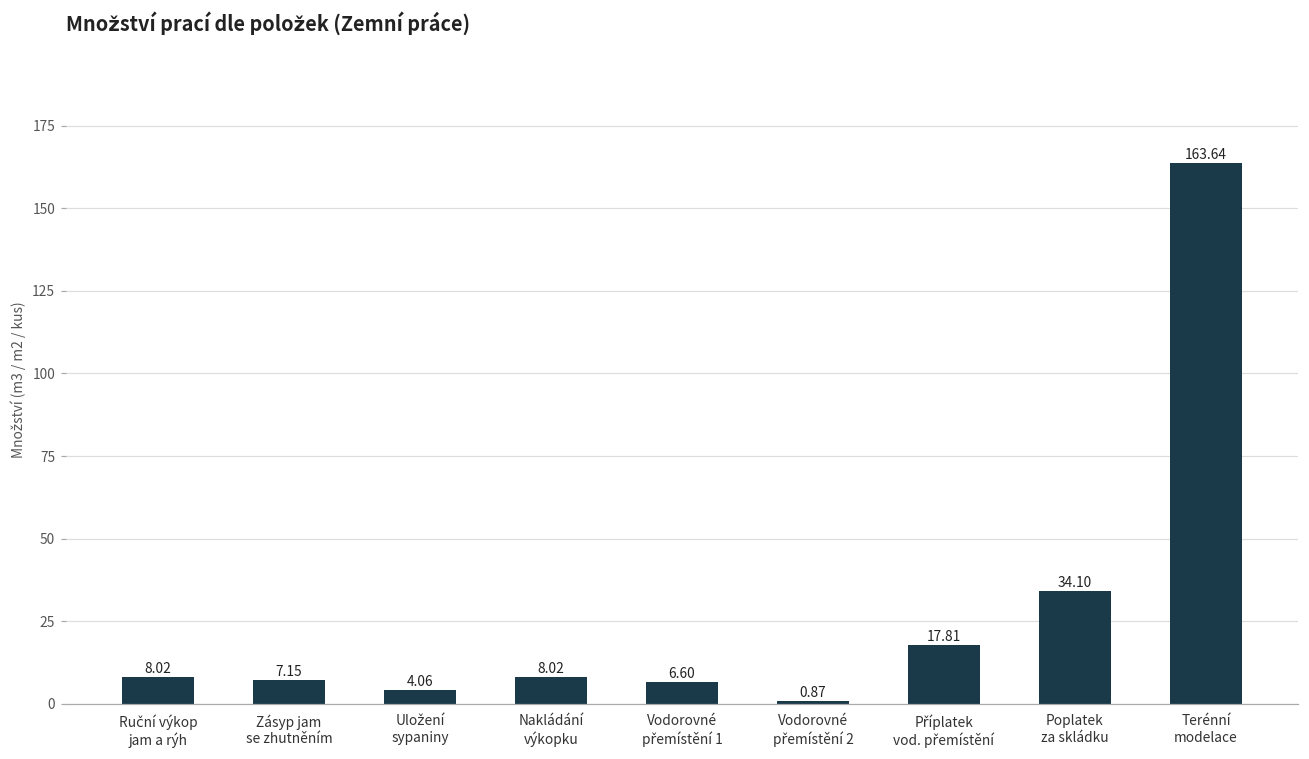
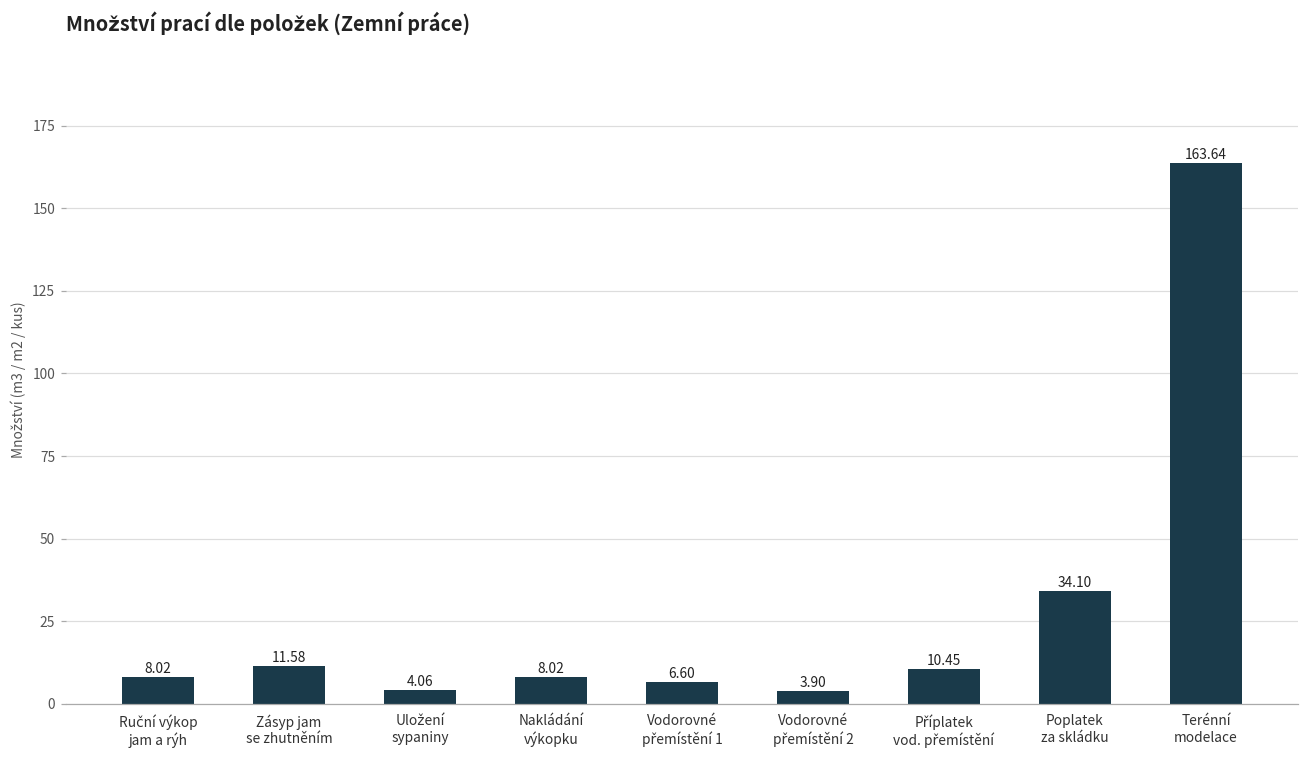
  {
    "Ruční výkop jam a rýh": 8.02,
-   "Zásyp jam se zhutněním": 7.15,
+   "Zásyp jam se zhutněním": 11.58,
    "Uložení sypaniny": 4.06,
    "Nakládání výkopku": 8.02,
    "Vodorovné přemístění 1": 6.60,
-   "Vodorovné přemístění 2": 0.87,
-   "Příplatek vod. přemístění": 17.81,
+   "Vodorovné přemístění 2": 3.90,
+   "Příplatek vod. přemístění": 10.45,
    "Poplatek za skládku": 34.10,
    "Terénní modelace": 163.64
  }
